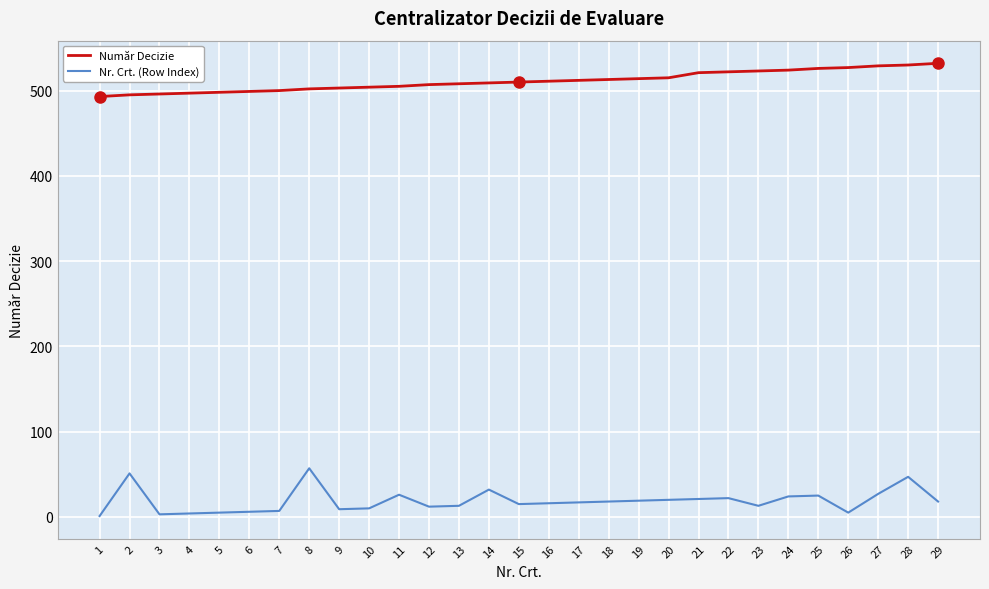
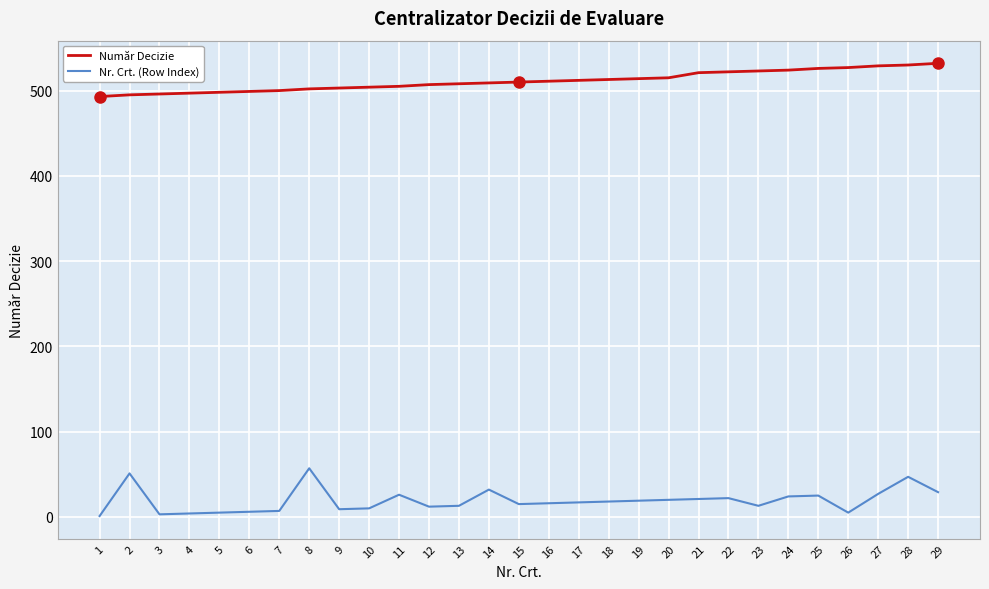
  {
    "Nr. Crt. (Row Index)": {
      "1": 0,
      "2": 50,
      "3": 0,
      "4": 0,
      "5": 10,
      "6": 10,
      "7": 10,
      "8": 60,
      "9": 10,
      "10": 10,
      "11": 30,
      "12": 10,
      "13": 10,
      "14": 30,
      "15": 20,
      "16": 20,
      "17": 20,
      "18": 20,
      "19": 20,
      "20": 20,
      "21": 20,
      "22": 20,
      "23": 10,
      "24": 20,
      "25": 30,
      "26": 10,
      "27": 30,
      "28": 50,
-     "29": 20
+     "29": 30
    }
  }
